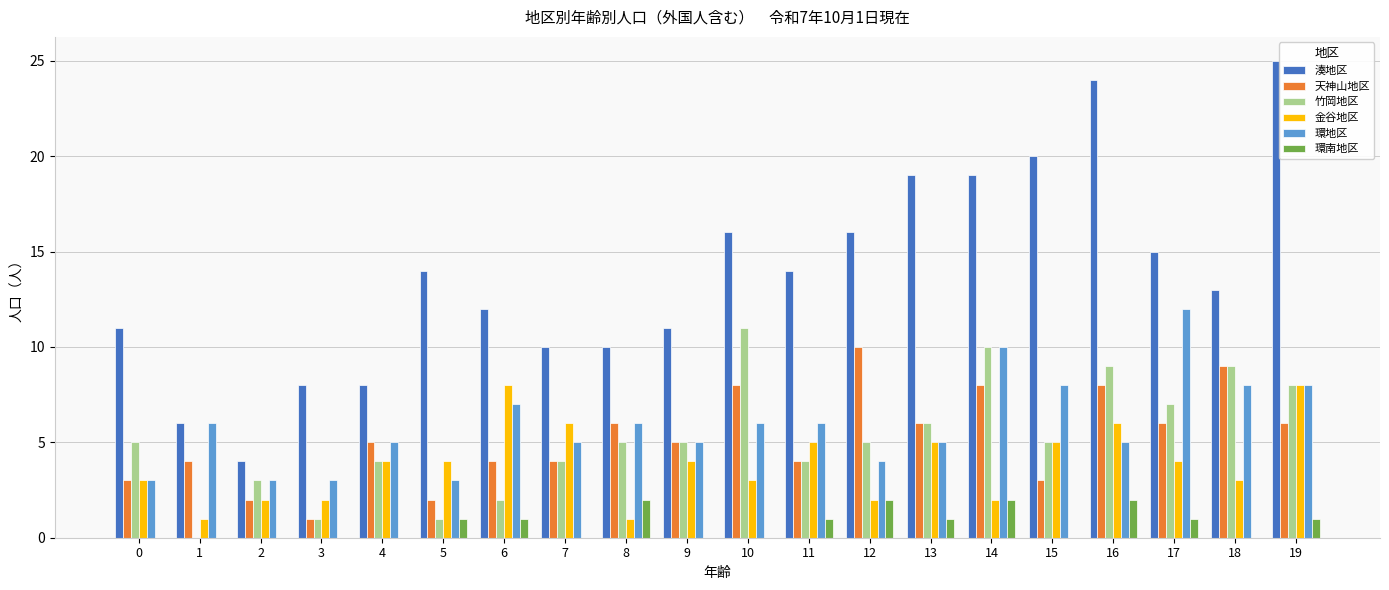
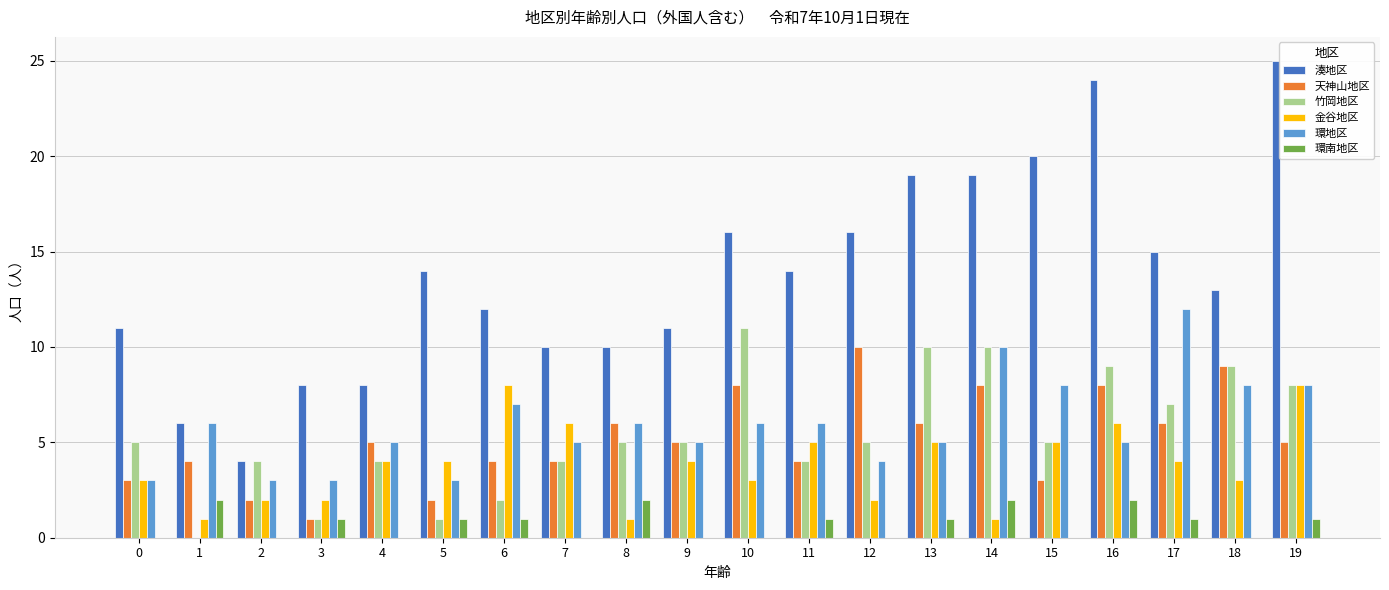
  {
    "天神山地区": {
      "0": 3,
      "1": 4,
      "2": 2,
      "3": 1,
      "4": 5,
      "5": 2,
      "6": 4,
      "7": 4,
      "8": 6,
      "9": 5,
      "10": 8,
      "11": 4,
      "12": 10,
      "13": 6,
      "14": 8,
      "15": 3,
      "16": 8,
      "17": 6,
      "18": 9,
-     "19": 6
+     "19": 5
    },
    "竹岡地区": {
      "0": 5,
      "1": 0,
-     "2": 3,
+     "2": 4,
      "3": 1,
      "4": 4,
      "5": 1,
      "6": 2,
      "7": 4,
      "8": 5,
      "9": 5,
      "10": 11,
      "11": 4,
      "12": 5,
-     "13": 6,
+     "13": 10,
      "14": 10,
      "15": 5,
      "16": 9,
      "17": 7,
      "18": 9,
      "19": 8
    },
    "金谷地区": {
      "0": 3,
      "1": 1,
      "2": 2,
      "3": 2,
      "4": 4,
      "5": 4,
      "6": 8,
      "7": 6,
      "8": 1,
      "9": 4,
      "10": 3,
      "11": 5,
      "12": 2,
      "13": 5,
-     "14": 2,
+     "14": 1,
      "15": 5,
      "16": 6,
      "17": 4,
      "18": 3,
      "19": 8
    },
    "環南地区": {
      "0": 0,
-     "1": 0,
+     "1": 2,
      "2": 0,
-     "3": 0,
+     "3": 1,
      "4": 0,
      "5": 1,
      "6": 1,
      "7": 0,
      "8": 2,
      "9": 0,
      "10": 0,
      "11": 1,
-     "12": 2,
+     "12": 0,
      "13": 1,
      "14": 2,
      "15": 0,
      "16": 2,
      "17": 1,
      "18": 0,
      "19": 1
    }
  }
